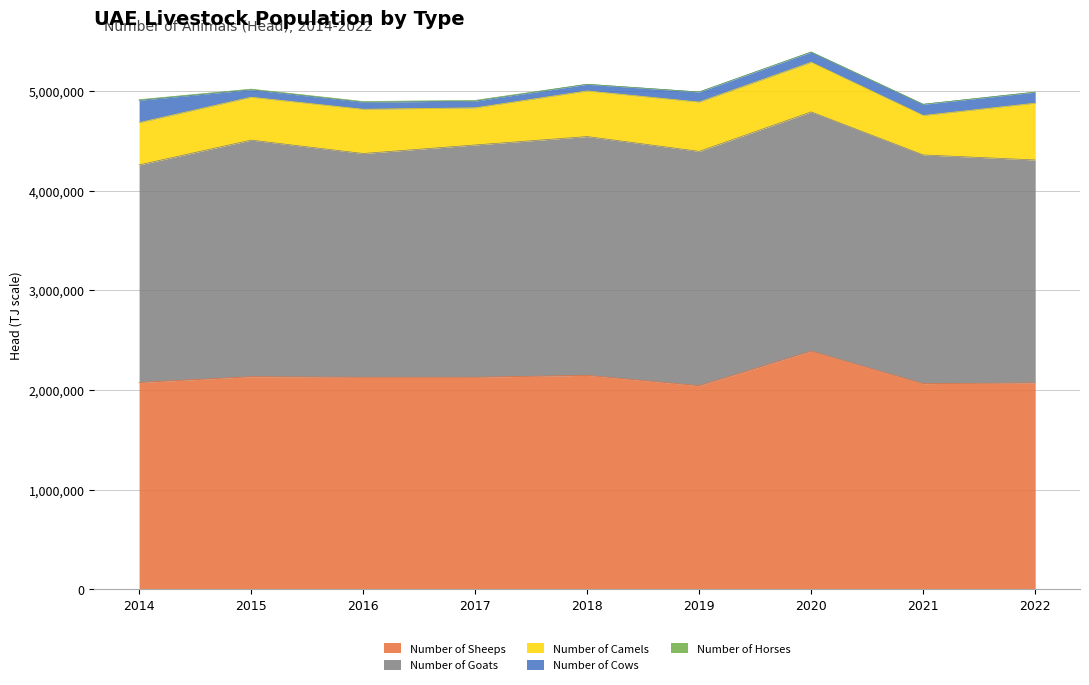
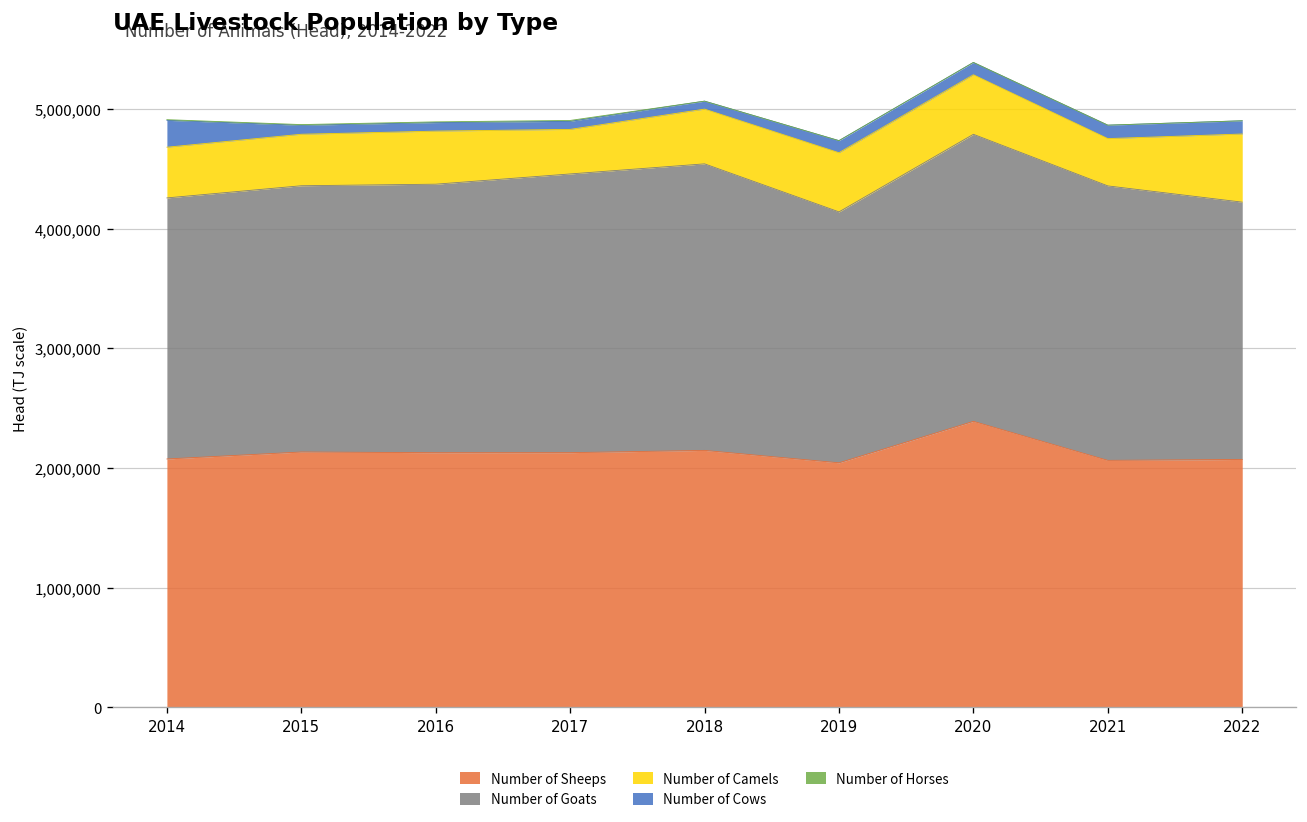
  {
    "Number of Sheeps": {
      "2014": "2,100,000",
      "2015": "2,100,000",
      "2016": "2,100,000",
      "2017": "2,100,000",
      "2018": "2,100,000",
      "2019": "2,000,000",
      "2020": "2,400,000",
      "2021": "2,100,000",
      "2022": "2,100,000"
    },
    "Number of Goats": {
      "2014": "2,200,000",
-     "2015": "2,400,000",
+     "2015": "2,200,000",
      "2016": "2,200,000",
      "2017": "2,300,000",
      "2018": "2,400,000",
-     "2019": "2,400,000",
+     "2019": "2,100,000",
      "2020": "2,400,000",
      "2021": "2,300,000",
-     "2022": "2,240,000"
+     "2022": "2,150,000"
    },
    "Number of Camels": {
      "2014": "400,000",
      "2015": "400,000",
      "2016": "400,000",
      "2017": "400,000",
      "2018": "500,000",
      "2019": "500,000",
      "2020": "500,000",
      "2021": "400,000",
      "2022": "600,000"
    }
  }
